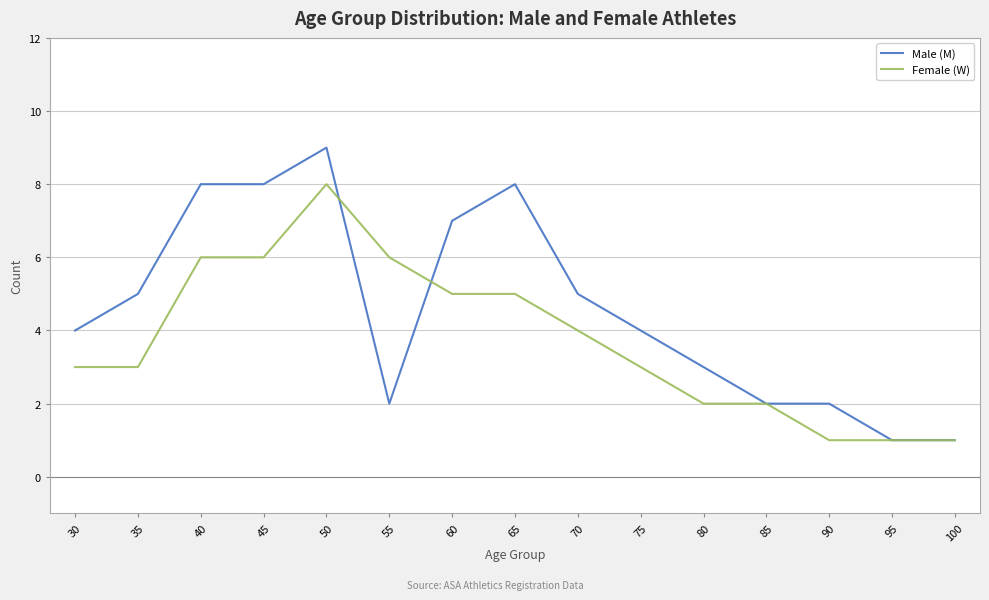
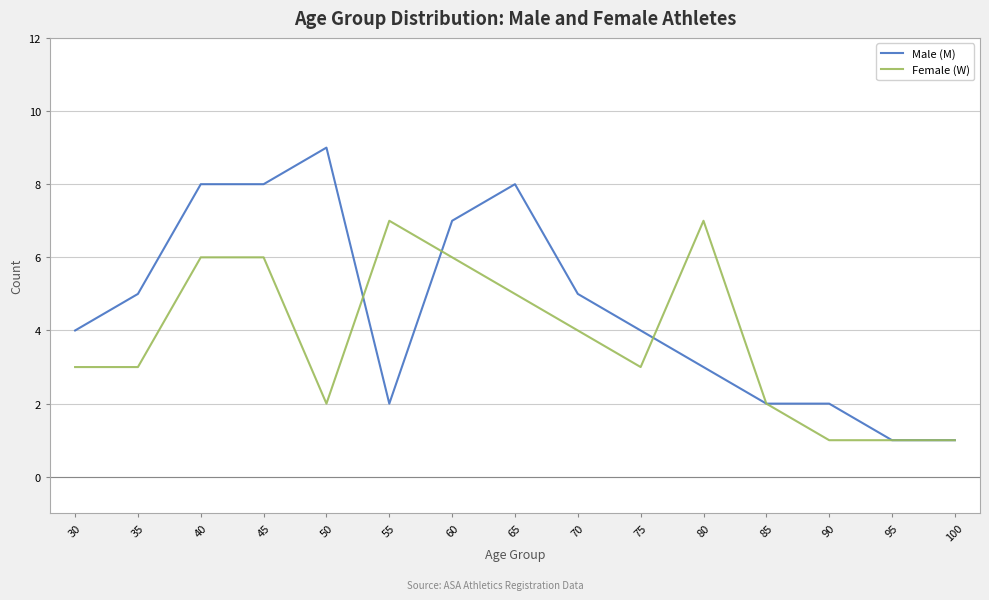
  {
    "Male (M)": {
      "30": 4,
      "35": 5,
      "40": 8,
      "45": 8,
      "50": 9,
      "55": 2,
      "60": 7,
      "65": 8,
      "70": 5,
      "75": 4,
      "80": 3,
      "90": 2
    },
    "Female (W)": {
      "30": 3,
      "35": 3,
      "40": 6,
      "45": 6,
-     "50": 8,
-     "55": 6,
-     "60": 5,
+     "50": 2,
+     "55": 7,
+     "60": 6,
      "65": 5,
      "70": 4,
      "75": 3,
-     "80": 2,
+     "80": 7,
      "90": 1
    }
  }
